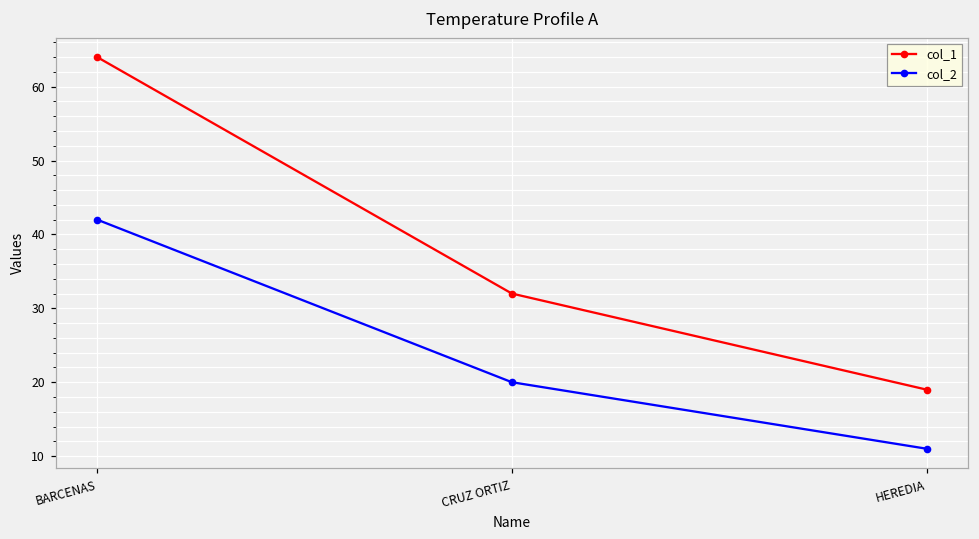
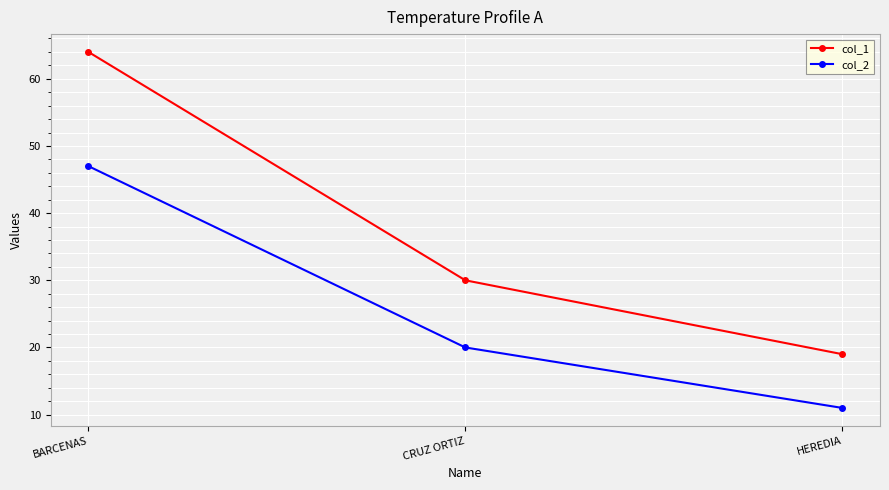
  {
    "col_1": {
      "BARCENAS": 64,
-     "CRUZ ORTIZ": 32,
+     "CRUZ ORTIZ": 30,
      "HEREDIA": 19
    },
    "col_2": {
-     "BARCENAS": 42,
+     "BARCENAS": 47,
      "CRUZ ORTIZ": 20,
      "HEREDIA": 11
    }
  }
